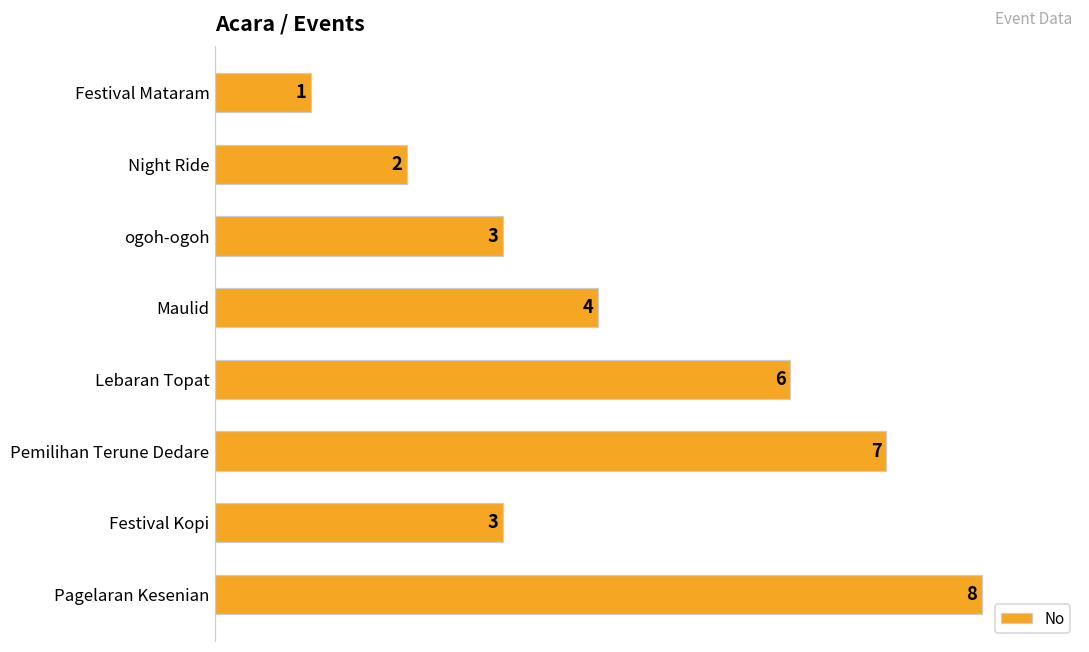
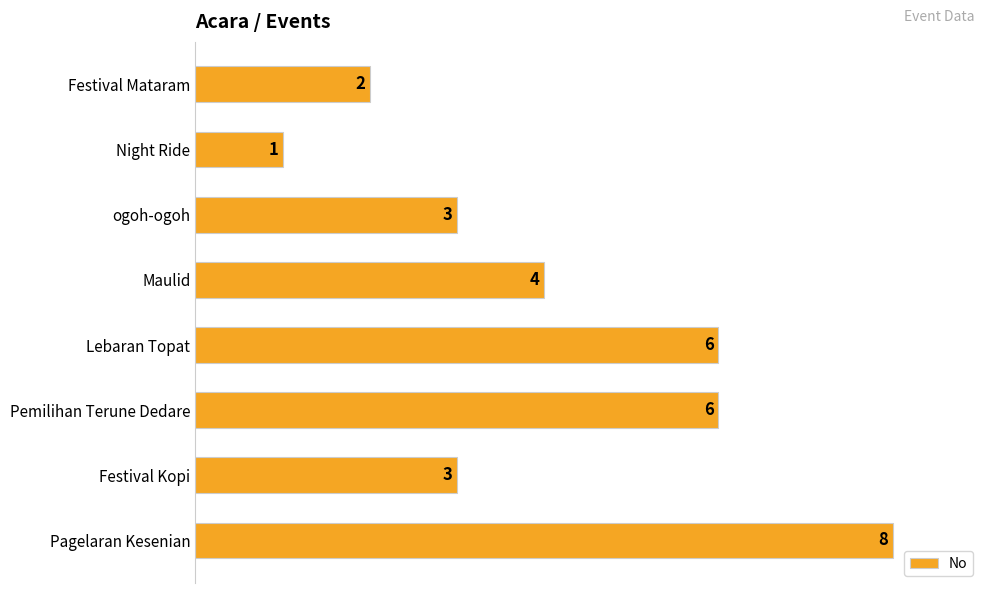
  {
-   "Festival Mataram": 1,
-   "Night Ride": 2,
+   "Festival Mataram": 2,
+   "Night Ride": 1,
    "ogoh-ogoh": 3,
    "Maulid": 4,
    "Lebaran Topat": 6,
-   "Pemilihan Terune Dedare": 7,
+   "Pemilihan Terune Dedare": 6,
    "Festival Kopi": 3,
    "Pagelaran Kesenian": 8
  }
